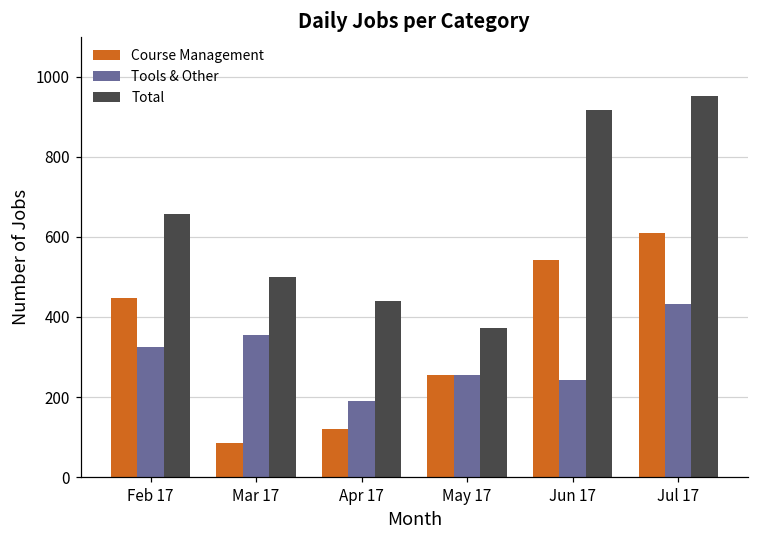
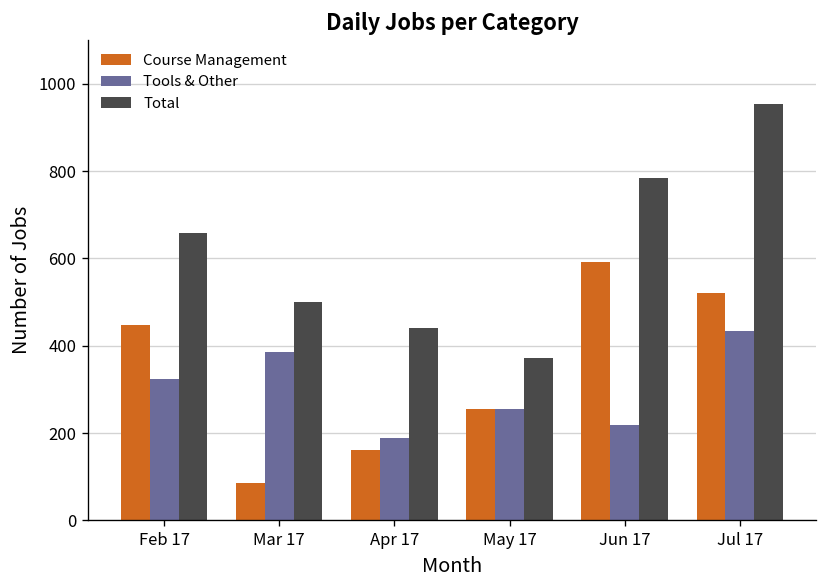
  {
    "Course Management": {
      "Feb 17": 450,
      "Mar 17": 90,
-     "Apr 17": 120,
+     "Apr 17": 160,
      "May 17": 260,
-     "Jun 17": 540,
-     "Jul 17": 610
+     "Jun 17": 590,
+     "Jul 17": 520
    },
    "Tools & Other": {
      "Feb 17": 330,
-     "Mar 17": 360,
+     "Mar 17": 390,
      "Apr 17": 190,
      "May 17": 260,
-     "Jun 17": 240,
+     "Jun 17": 220,
      "Jul 17": 430
    },
    "Total": {
      "Feb 17": 660,
      "Mar 17": 500,
      "Apr 17": 440,
      "May 17": 370,
-     "Jun 17": 920,
+     "Jun 17": 790,
      "Jul 17": 950
    }
  }
